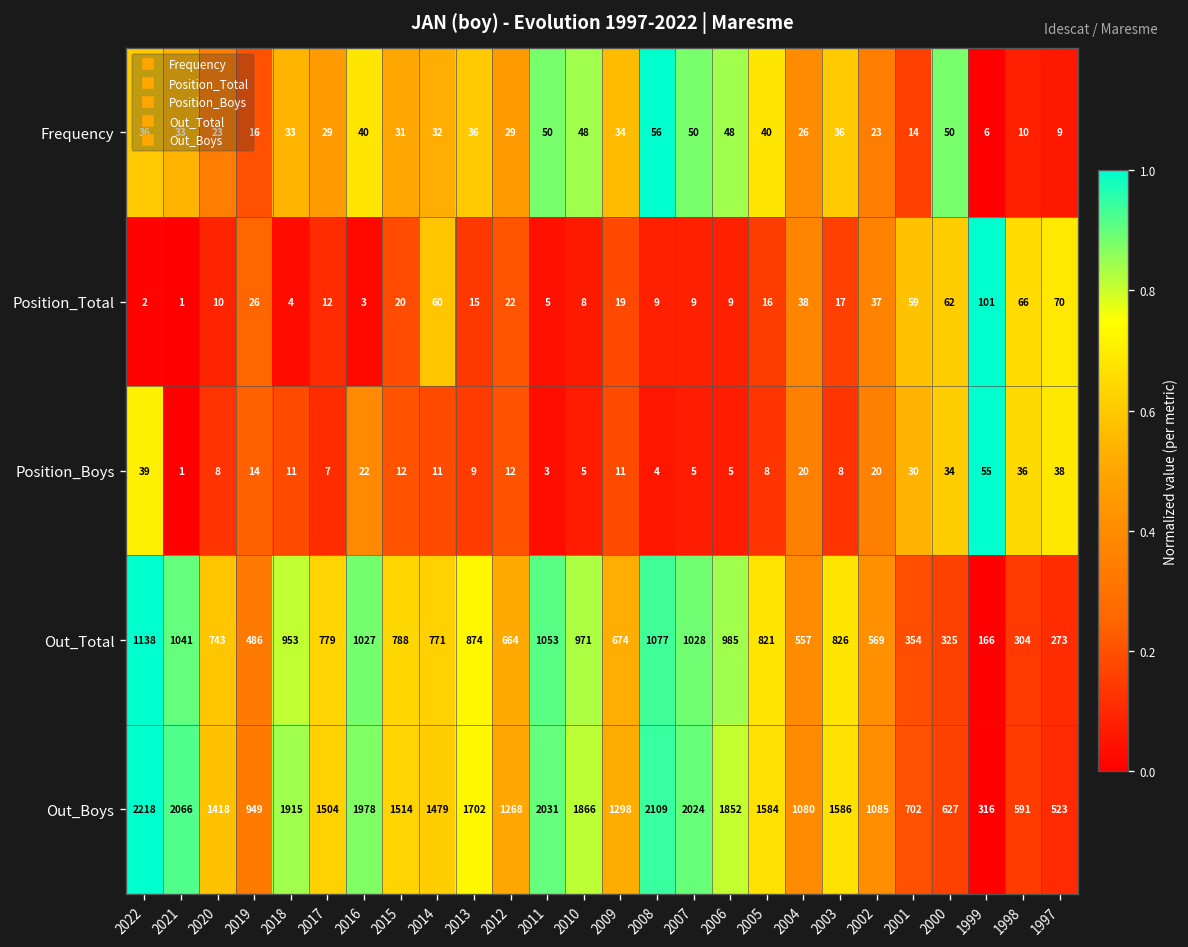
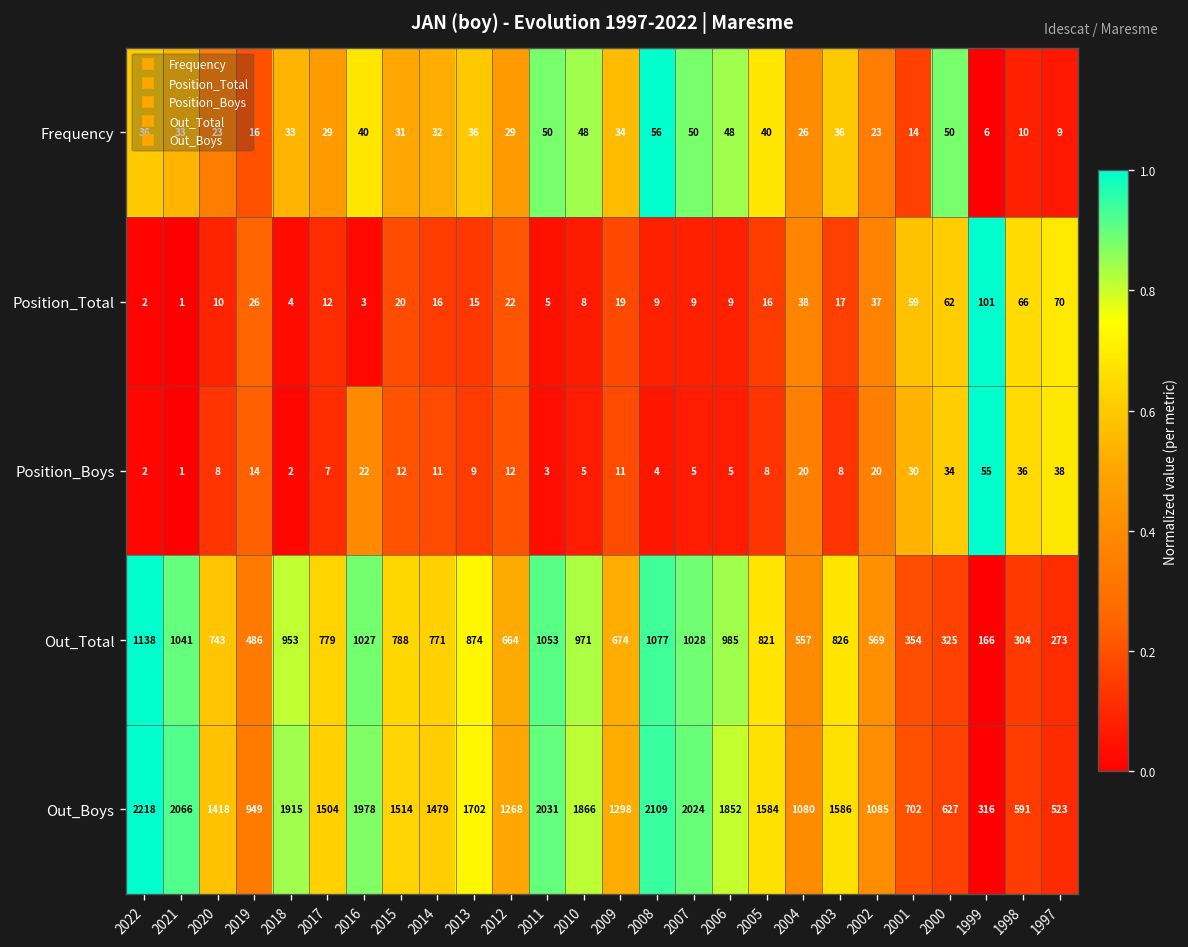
  {
    "Frequency": {
      "2018": 33,
      "2017": 29,
      "2016": 40,
      "2015": 31,
      "2014": 32,
      "2013": 36,
      "2012": 29,
      "2011": 50,
      "2010": 48,
      "2009": 34,
      "2008": 56,
      "2007": 50,
      "2006": 48,
      "2005": 40,
      "2004": 26,
      "2003": 36,
      "2002": 23,
      "2001": 14,
      "2000": 50,
      "1999": 6,
      "1998": 10,
      "1997": 9
    },
    "Position_Total": {
      "2022": 2,
      "2021": 1,
      "2020": 10,
      "2019": 26,
      "2018": 4,
      "2017": 12,
      "2016": 3,
      "2015": 20,
-     "2014": 60,
+     "2014": 16,
      "2013": 15,
      "2012": 22,
      "2011": 5,
      "2010": 8,
      "2009": 19,
      "2008": 9,
      "2007": 9,
      "2006": 9,
      "2005": 16,
      "2004": 38,
      "2003": 17,
      "2002": 37,
      "2001": 59,
      "2000": 62,
      "1999": 101,
      "1998": 66,
      "1997": 70
    },
    "Position_Boys": {
-     "2022": 39,
+     "2022": 2,
      "2021": 1,
      "2020": 8,
      "2019": 14,
-     "2018": 11,
+     "2018": 2,
      "2017": 7,
      "2016": 22,
      "2015": 12,
      "2014": 11,
      "2013": 9,
      "2012": 12,
      "2011": 3,
      "2010": 5,
      "2009": 11,
      "2008": 4,
      "2007": 5,
      "2006": 5,
      "2005": 8,
      "2004": 20,
      "2003": 8,
      "2002": 20,
      "2001": 30,
      "2000": 34,
      "1999": 55,
      "1998": 36,
      "1997": 38
    },
    "Out_Total": {
      "2022": 1138,
      "2021": 1041,
      "2020": 743,
      "2019": 486,
      "2018": 953,
      "2017": 779,
      "2016": 1027,
      "2015": 788,
      "2014": 771,
      "2013": 874,
      "2012": 664,
      "2011": 1053,
      "2010": 971,
      "2009": 674,
      "2008": 1077,
      "2007": 1028,
      "2006": 985,
      "2005": 821,
      "2004": 557,
      "2003": 826,
      "2002": 569,
      "2001": 354,
      "2000": 325,
      "1999": 166,
      "1998": 304,
      "1997": 273
    },
    "Out_Boys": {
      "2022": 2218,
      "2021": 2066,
      "2020": 1418,
      "2019": 949,
      "2018": 1915,
      "2017": 1504,
      "2016": 1978,
      "2015": 1514,
      "2014": 1479,
      "2013": 1702,
      "2012": 1268,
      "2011": 2031,
      "2010": 1866,
      "2009": 1298,
      "2008": 2109,
      "2007": 2024,
      "2006": 1852,
      "2005": 1584,
      "2004": 1080,
      "2003": 1586,
      "2002": 1085,
      "2001": 702,
      "2000": 627,
      "1999": 316,
      "1998": 591,
      "1997": 523
    }
  }
